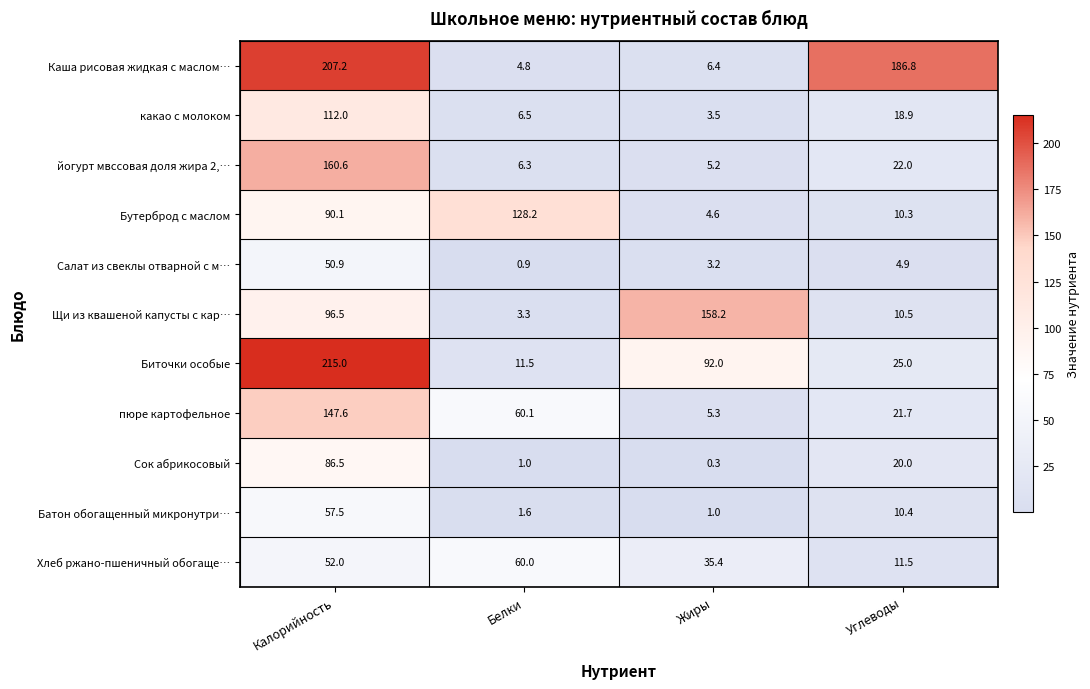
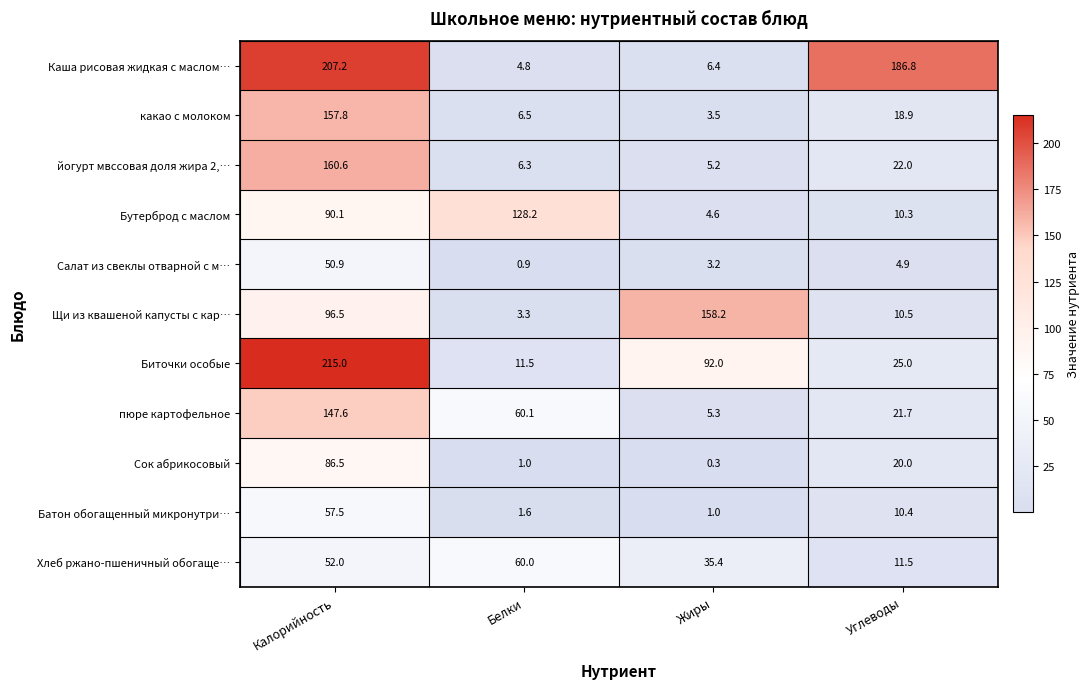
  {
    "Каша рисовая жидкая с маслом…": {
      "Калорийность": 207.2,
      "Белки": 4.8,
      "Жиры": 6.4,
      "Углеводы": 186.8
    },
    "какао с молоком": {
-     "Калорийность": 112.0,
+     "Калорийность": 157.8,
      "Белки": 6.5,
      "Жиры": 3.5,
      "Углеводы": 18.9
    },
    "йогурт мвссовая доля жира 2,…": {
      "Калорийность": 160.6,
      "Белки": 6.3,
      "Жиры": 5.2,
      "Углеводы": 22.0
    },
    "Бутерброд с маслом": {
      "Калорийность": 90.1,
      "Белки": 128.2,
      "Жиры": 4.6,
      "Углеводы": 10.3
    },
    "Салат из свеклы отварной с м…": {
      "Калорийность": 50.9,
      "Белки": 0.9,
      "Жиры": 3.2,
      "Углеводы": 4.9
    },
    "Щи из квашеной капусты с кар…": {
      "Калорийность": 96.5,
      "Белки": 3.3,
      "Жиры": 158.2,
      "Углеводы": 10.5
    },
    "Биточки особые": {
      "Калорийность": 215.0,
      "Белки": 11.5,
      "Жиры": 92.0,
      "Углеводы": 25.0
    },
    "пюре картофельное": {
      "Калорийность": 147.6,
      "Белки": 60.1,
      "Жиры": 5.3,
      "Углеводы": 21.7
    },
    "Сок абрикосовый": {
      "Калорийность": 86.5,
      "Белки": 1.0,
      "Жиры": 0.3,
      "Углеводы": 20.0
    },
    "Батон обогащенный микронутри…": {
      "Калорийность": 57.5,
      "Белки": 1.6,
      "Жиры": 1.0,
      "Углеводы": 10.4
    },
    "Хлеб ржано-пшеничный обогаще…": {
      "Калорийность": 52.0,
      "Белки": 60.0,
      "Жиры": 35.4,
      "Углеводы": 11.5
    }
  }
